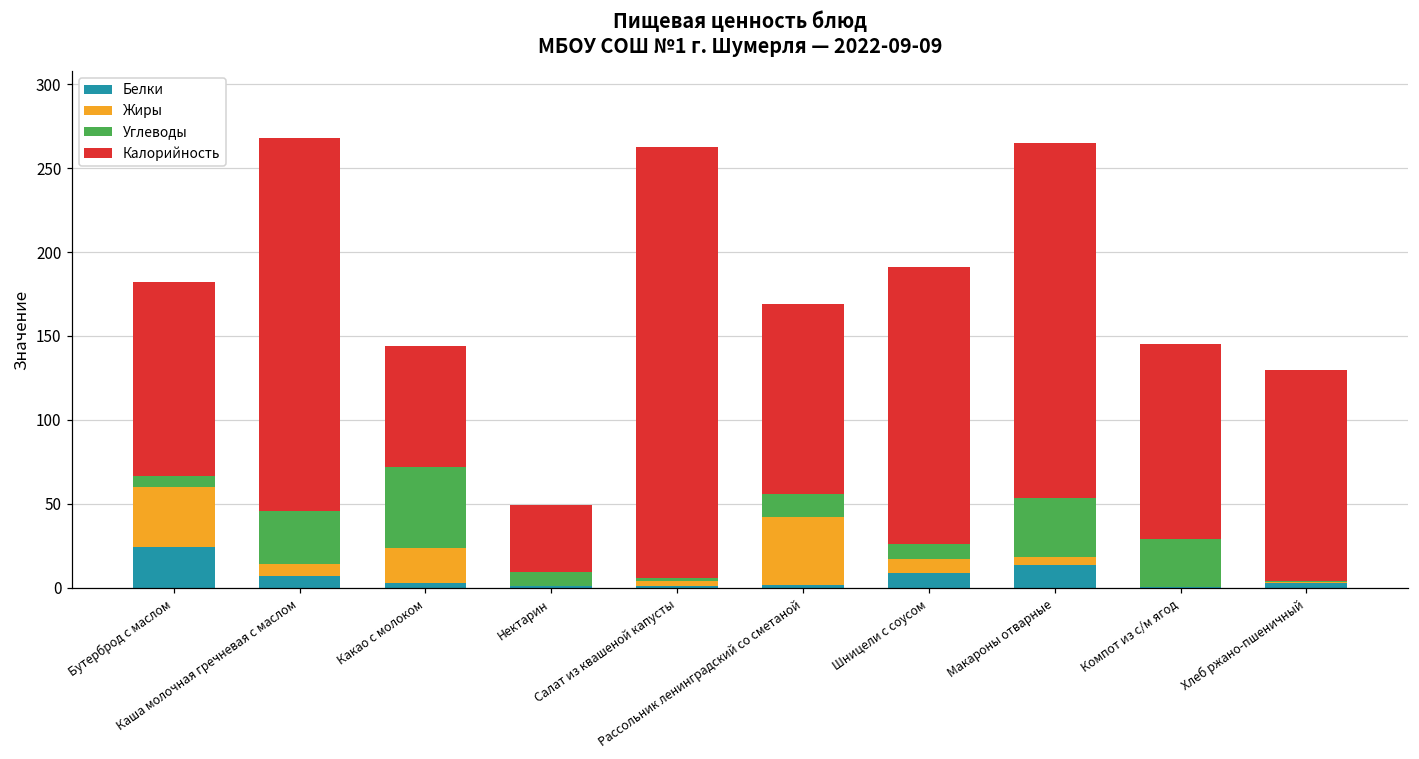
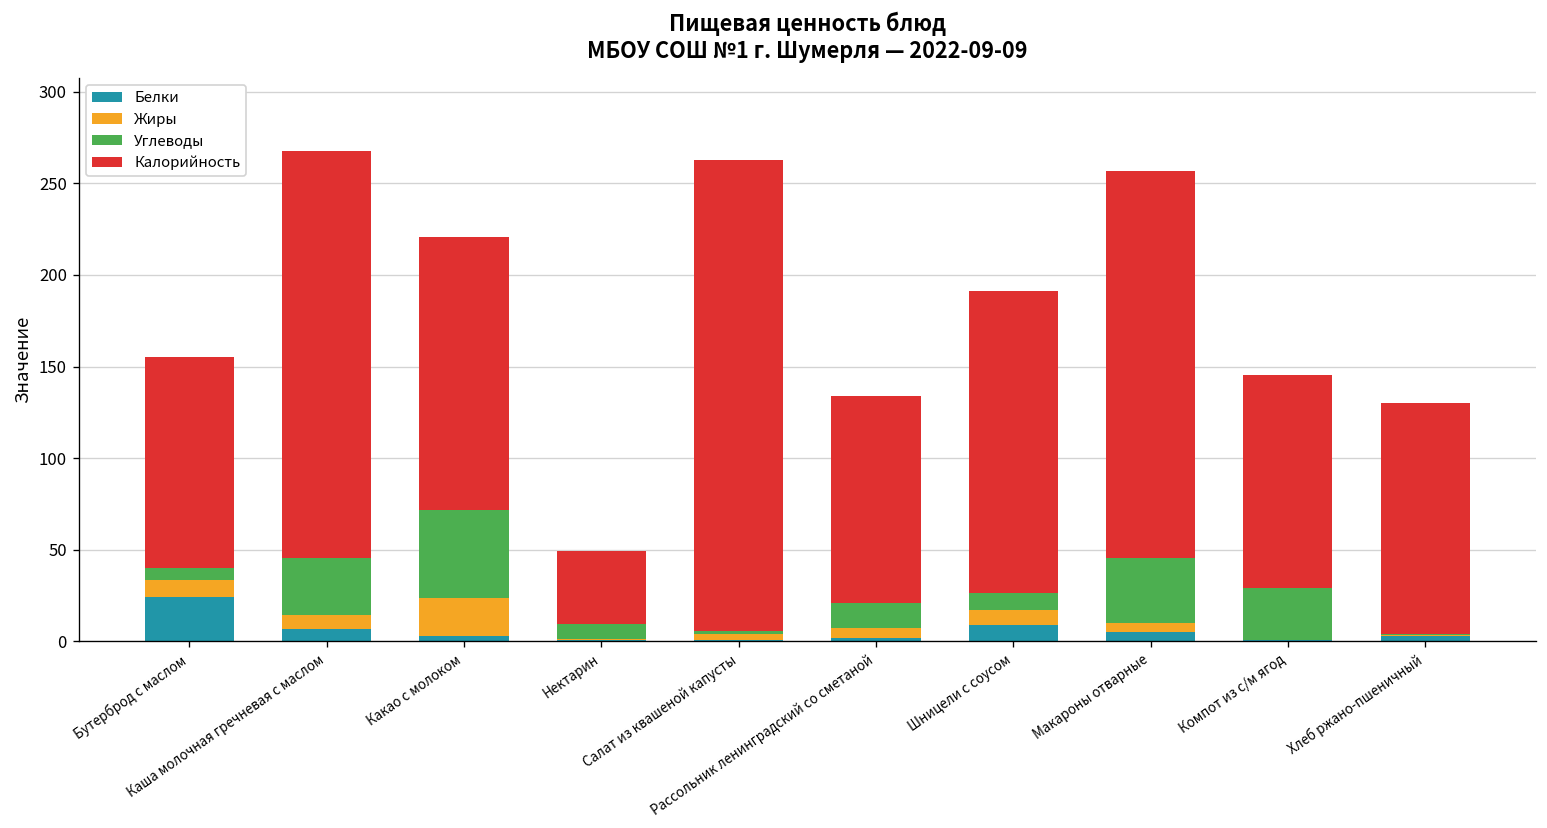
  {
    "Белки": {
      "Бутерброд с маслом": 24,
      "Каша молочная гречневая с маслом": 7,
      "Какао с молоком": 3,
      "Рассольник ленинградский со сметаной": 2,
      "Шницели с соусом": 9,
-     "Макароны отварные": 13,
+     "Макароны отварные": 5,
      "Хлеб ржано-пшеничный": 3
    },
    "Жиры": {
-     "Бутерброд с маслом": 36,
+     "Бутерброд с маслом": 9,
      "Каша молочная гречневая с маслом": 8,
      "Какао с молоком": 21,
      "Салат из квашеной капусты": 3,
-     "Рассольник ленинградский со сметаной": 40,
+     "Рассольник ленинградский со сметаной": 5,
      "Шницели с соусом": 8,
      "Макароны отварные": 5,
      "Компот из с/м ягод": 0
    },
    "Углеводы": {
      "Бутерброд с маслом": 7,
      "Каша молочная гречневая с маслом": 31,
      "Какао с молоком": 48,
      "Нектарин": 8,
      "Салат из квашеной капусты": 2,
      "Рассольник ленинградский со сметаной": 14,
      "Шницели с соусом": 9,
      "Макароны отварные": 36,
      "Компот из с/м ягод": 29
    },
    "Калорийность": {
      "Бутерброд с маслом": 115,
      "Каша молочная гречневая с маслом": 222,
-     "Какао с молоком": 72,
+     "Какао с молоком": 149,
      "Нектарин": 40,
      "Салат из квашеной капусты": 257,
      "Рассольник ленинградский со сметаной": 113,
      "Шницели с соусом": 165,
      "Макароны отварные": 211,
      "Компот из с/м ягод": 116,
      "Хлеб ржано-пшеничный": 126
    }
  }
